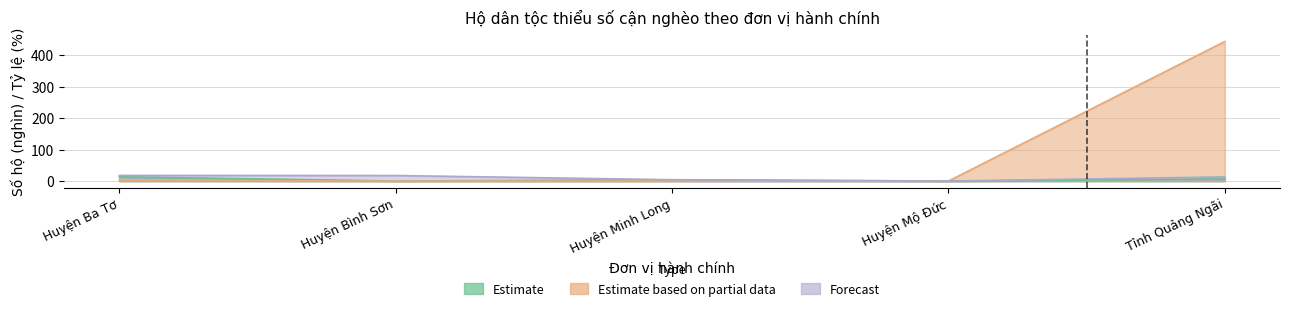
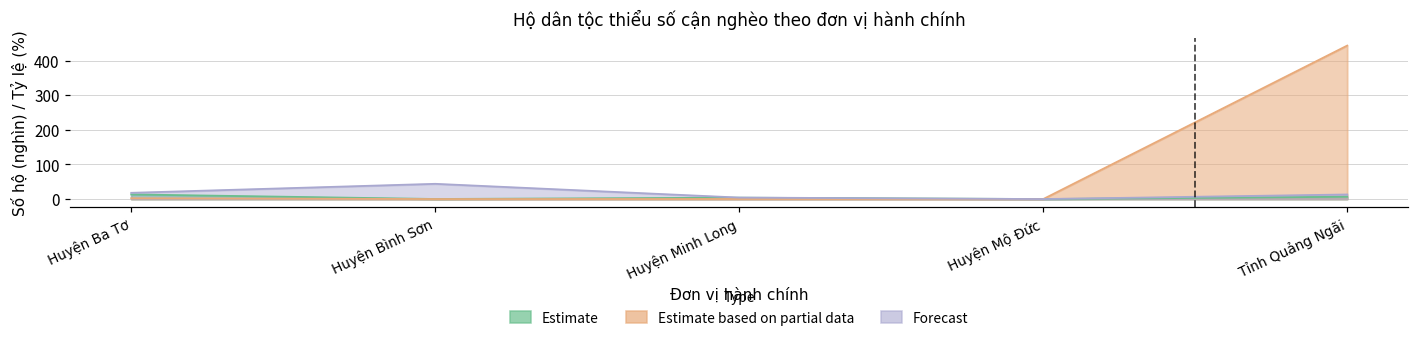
  {
    "Estimate based on partial data": {
      "Huyện Ba Tơ": 0,
      "Tỉnh Quảng Ngãi": 440
    },
    "Forecast": {
-     "Huyện Bình Sơn": 20
+     "Huyện Bình Sơn": 40
    }
  }
